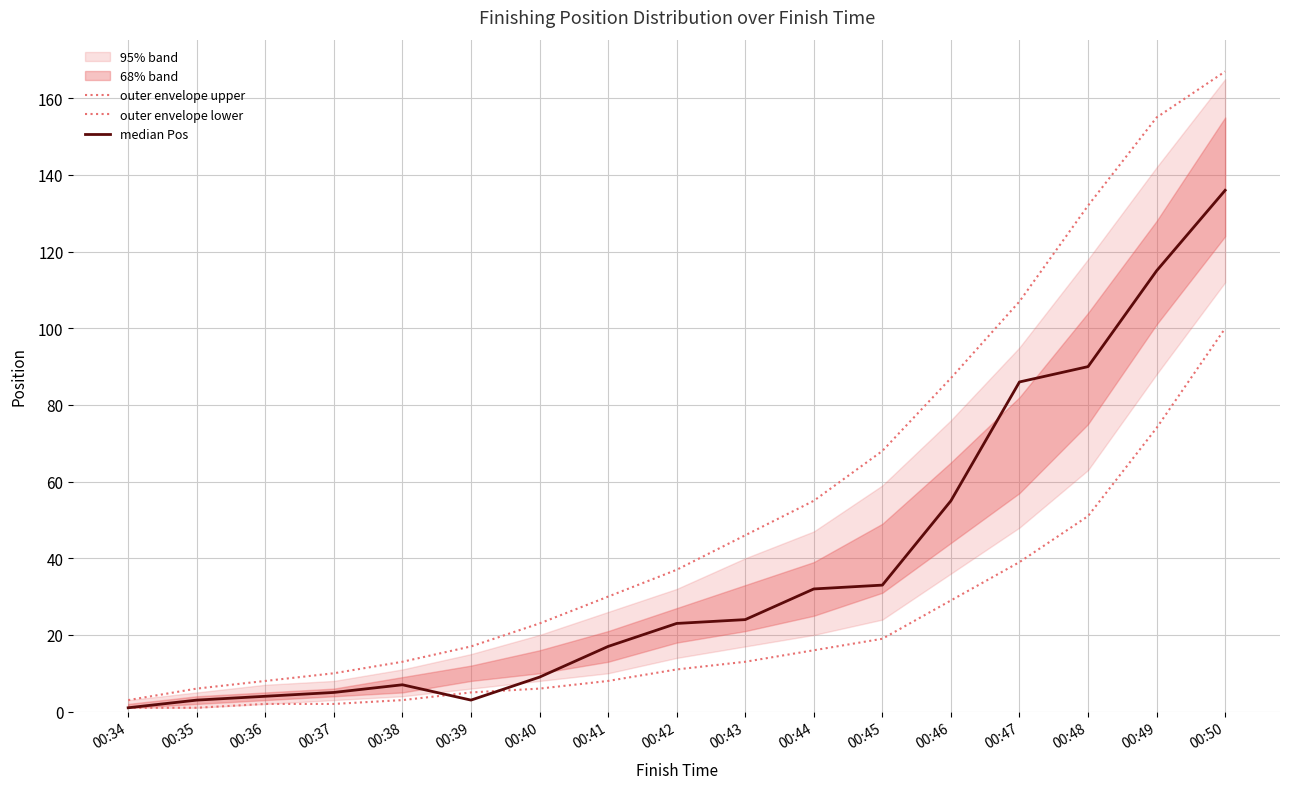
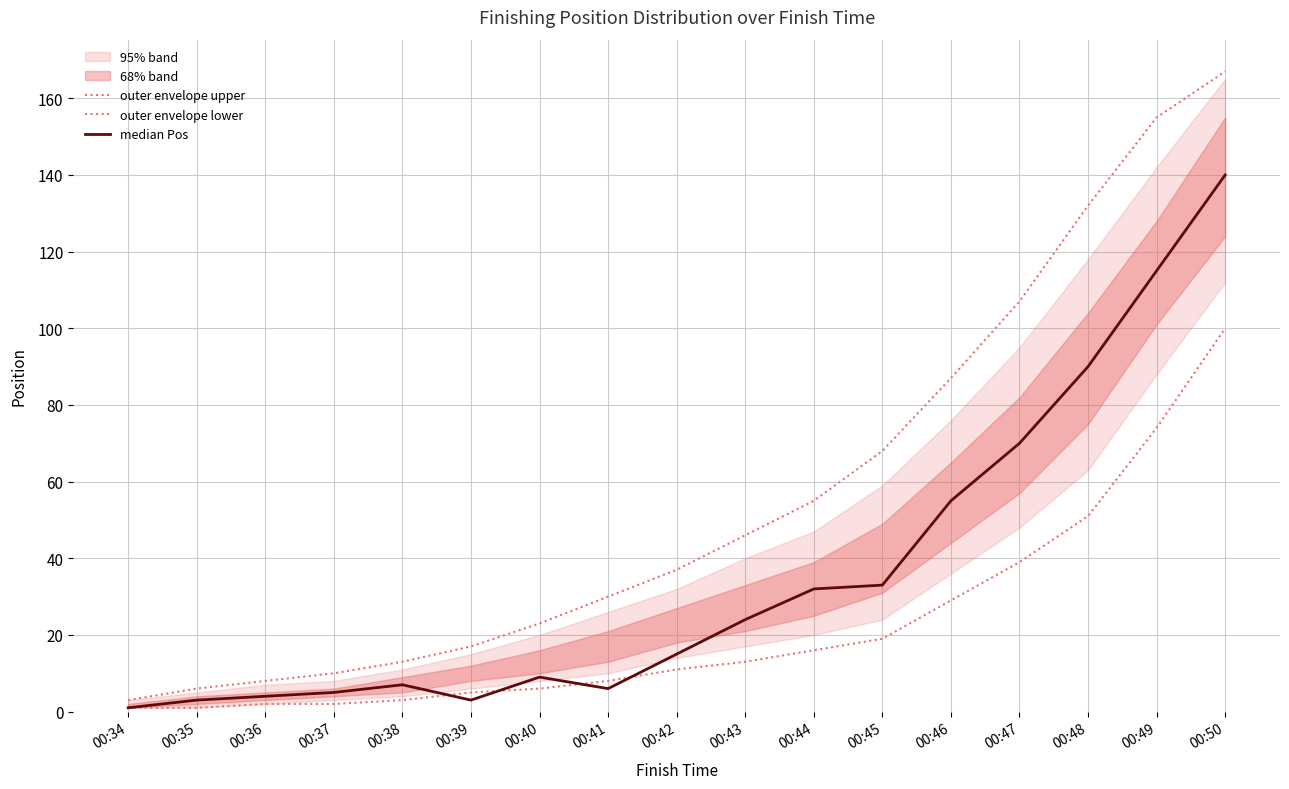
  {
    "median Pos": {
      "00:35": 3,
      "00:36": 4,
      "00:37": 5,
      "00:38": 7,
      "00:39": 3,
      "00:40": 9,
-     "00:41": 17,
-     "00:42": 23,
+     "00:41": 6,
+     "00:42": 15,
      "00:43": 24,
      "00:44": 32,
      "00:45": 33,
      "00:46": 55,
-     "00:47": 86,
+     "00:47": 70,
      "00:48": 90,
      "00:49": 115,
-     "00:50": 136
+     "00:50": 140
    }
  }
